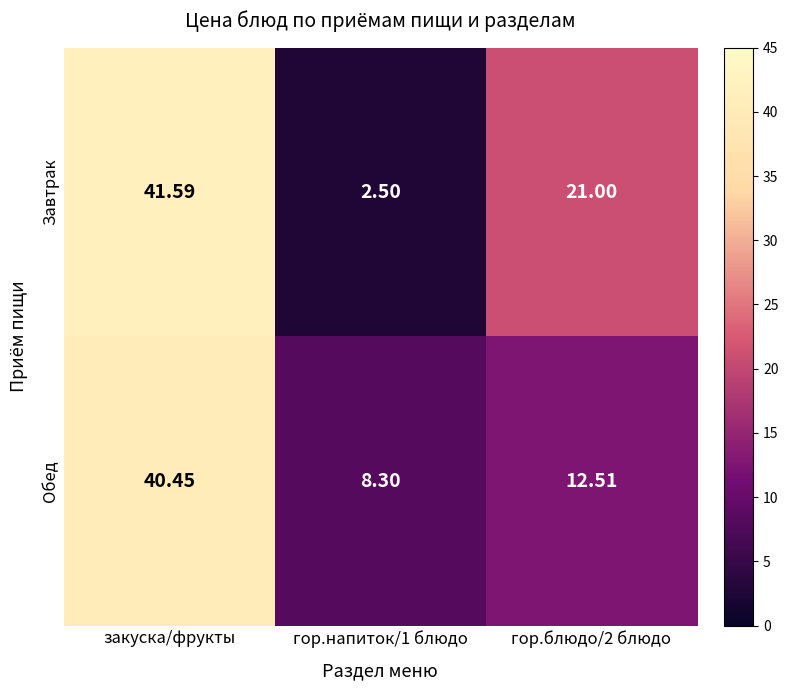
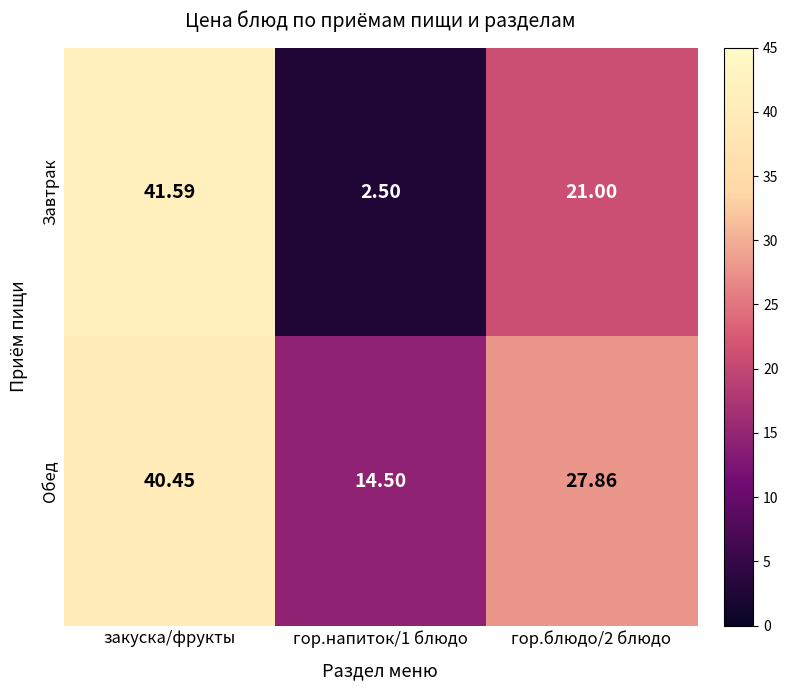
  {
    "Завтрак": {
      "закуска/фрукты": 41.59,
      "гор.напиток/1 блюдо": 2.50,
      "гор.блюдо/2 блюдо": 21.00
    },
    "Обед": {
      "закуска/фрукты": 40.45,
-     "гор.напиток/1 блюдо": 8.30,
-     "гор.блюдо/2 блюдо": 12.51
+     "гор.напиток/1 блюдо": 14.50,
+     "гор.блюдо/2 блюдо": 27.86
    }
  }
